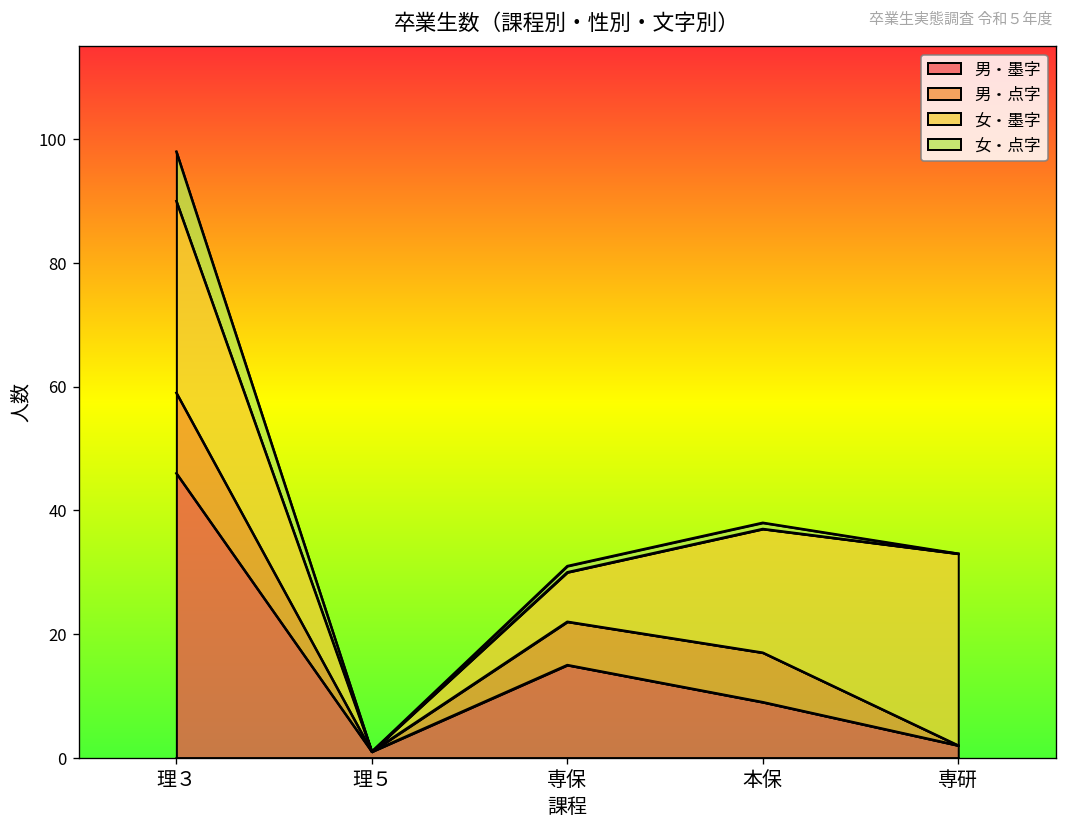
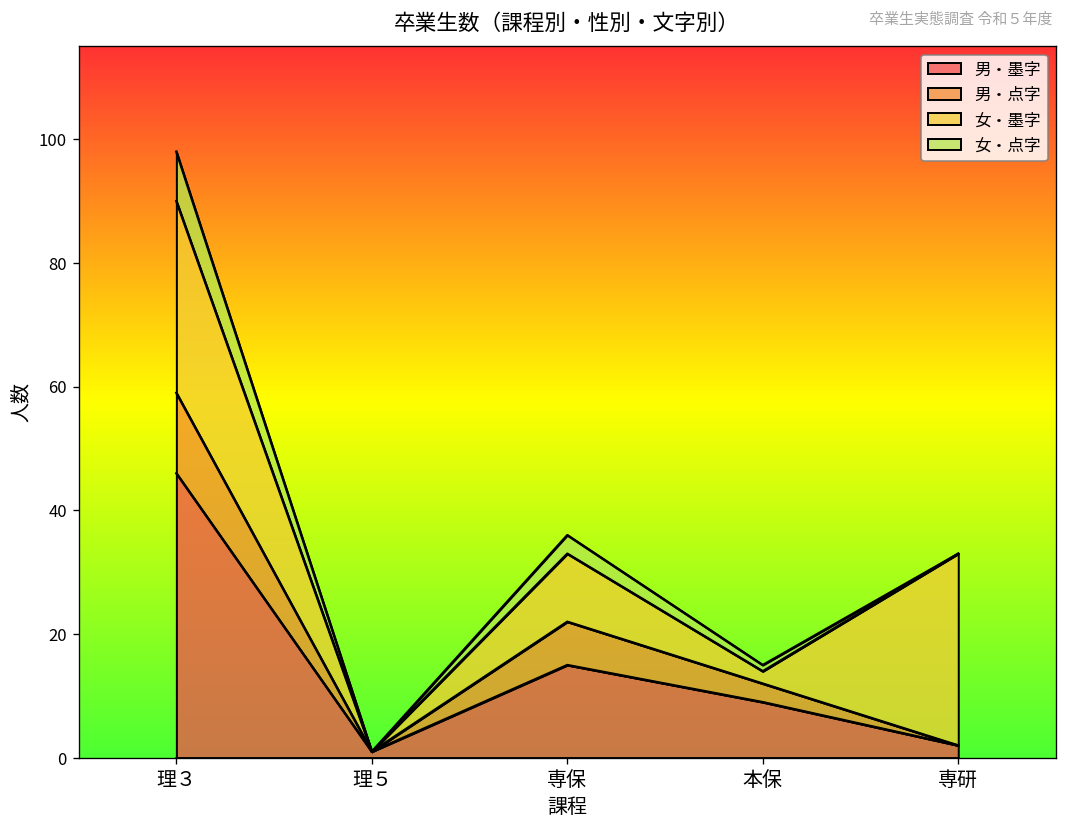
  {
    "男・墨字": {
      "理３": 46,
      "専保": 15,
      "本保": 9
    },
    "男・点字": {
      "理３": 13,
      "専保": 7,
-     "本保": 8
+     "本保": 3
    },
    "女・墨字": {
      "理３": 31,
-     "専保": 8,
-     "本保": 20
+     "専保": 11,
+     "本保": 2
    },
    "女・点字": {
      "理３": 8,
-     "専保": 1,
+     "専保": 3,
      "本保": 1
    }
  }
